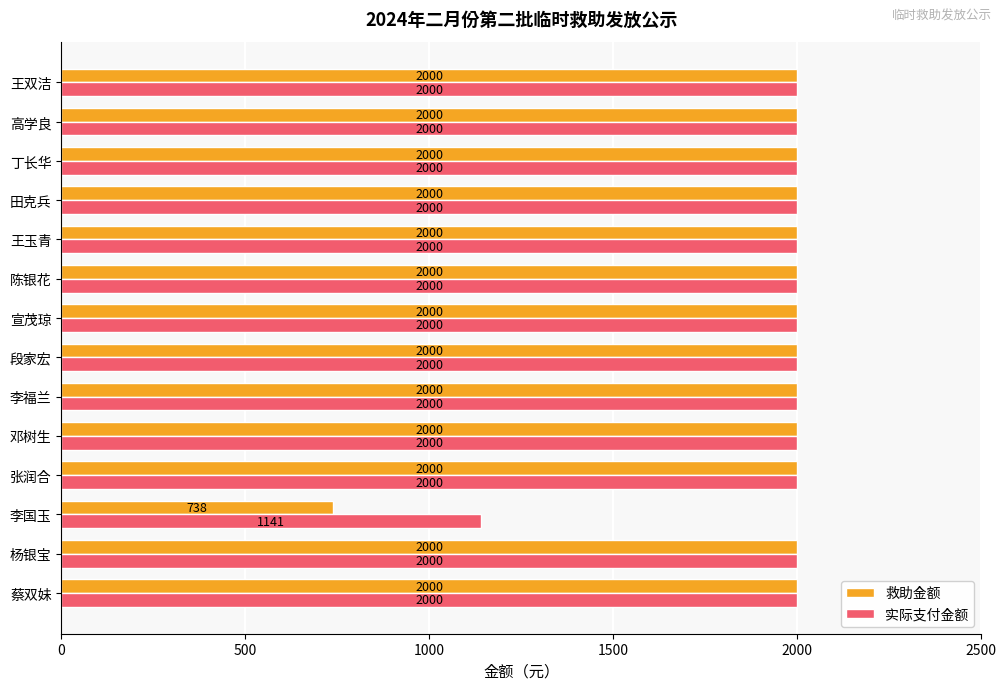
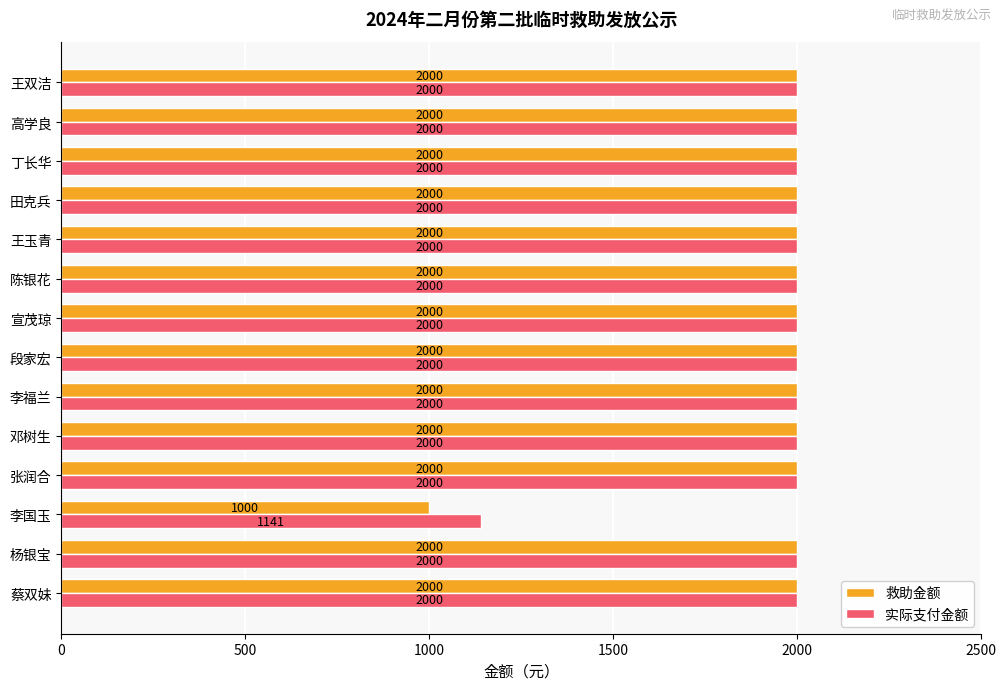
  {
    "救助金额": {
      "王双洁": 2000,
      "高学良": 2000,
      "丁长华": 2000,
      "田克兵": 2000,
      "王玉青": 2000,
      "陈银花": 2000,
      "宣茂琼": 2000,
      "段家宏": 2000,
      "李福兰": 2000,
      "邓树生": 2000,
      "张润合": 2000,
-     "李国玉": 738,
+     "李国玉": 1000,
      "杨银宝": 2000,
      "蔡双妹": 2000
    },
    "实际支付金额": {
      "王双洁": 2000,
      "高学良": 2000,
      "丁长华": 2000,
      "田克兵": 2000,
      "王玉青": 2000,
      "陈银花": 2000,
      "宣茂琼": 2000,
      "段家宏": 2000,
      "李福兰": 2000,
      "邓树生": 2000,
      "张润合": 2000,
      "李国玉": 1141,
      "杨银宝": 2000,
      "蔡双妹": 2000
    }
  }
